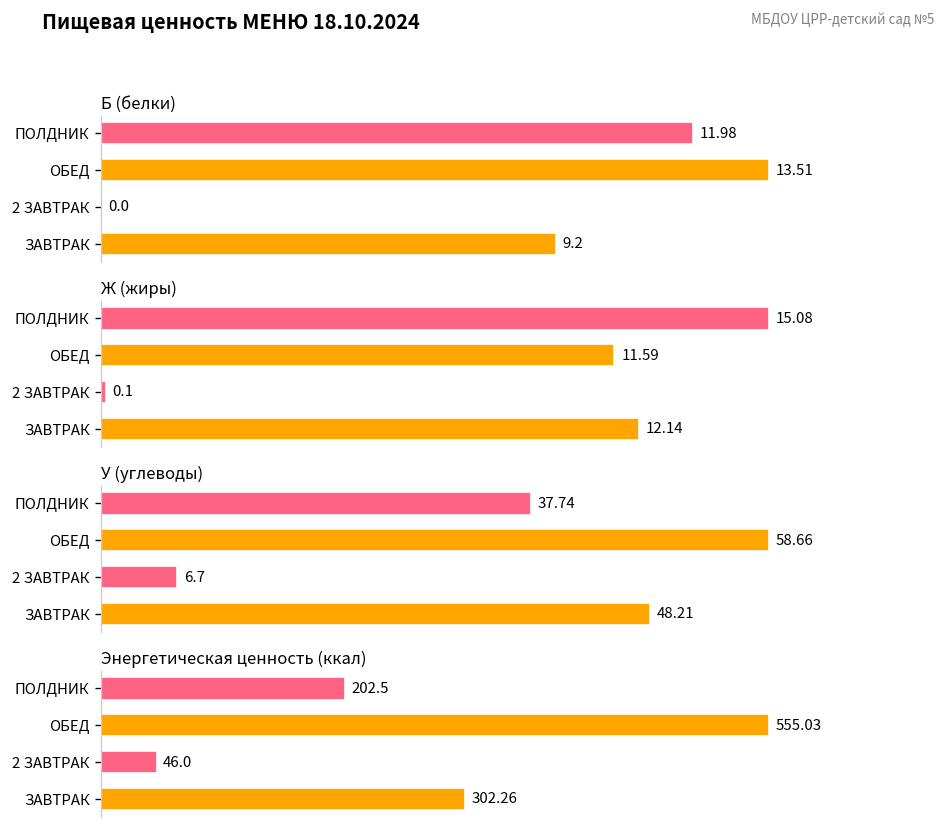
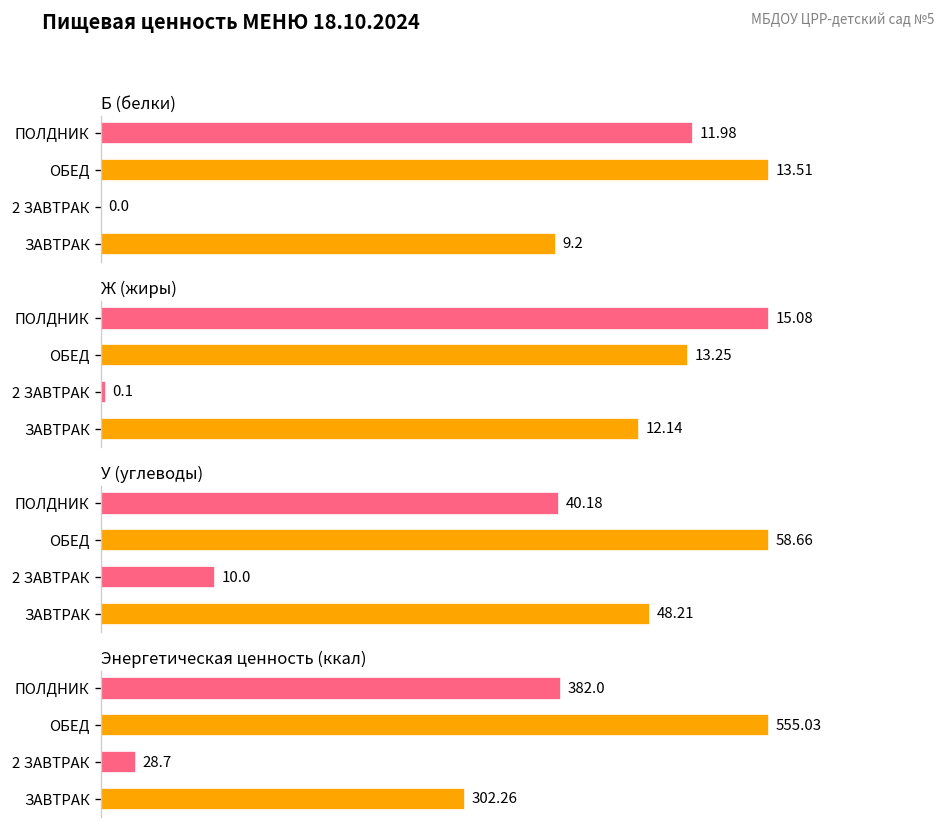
  {
    "Б (белки)": {
      "ПОЛДНИК": 11.98,
      "ОБЕД": 13.51,
      "2 ЗАВТРАК": 0.0,
      "ЗАВТРАК": 9.2
    },
    "Ж (жиры)": {
      "ПОЛДНИК": 15.08,
-     "ОБЕД": 11.59,
+     "ОБЕД": 13.25,
      "2 ЗАВТРАК": 0.1,
      "ЗАВТРАК": 12.14
    },
    "У (углеводы)": {
-     "ПОЛДНИК": 37.74,
+     "ПОЛДНИК": 40.18,
      "ОБЕД": 58.66,
-     "2 ЗАВТРАК": 6.7,
+     "2 ЗАВТРАК": 10.0,
      "ЗАВТРАК": 48.21
    },
    "Энергетическая ценность (ккал)": {
-     "ПОЛДНИК": 202.5,
+     "ПОЛДНИК": 382.0,
      "ОБЕД": 555.03,
-     "2 ЗАВТРАК": 46.0,
+     "2 ЗАВТРАК": 28.7,
      "ЗАВТРАК": 302.26
    }
  }
